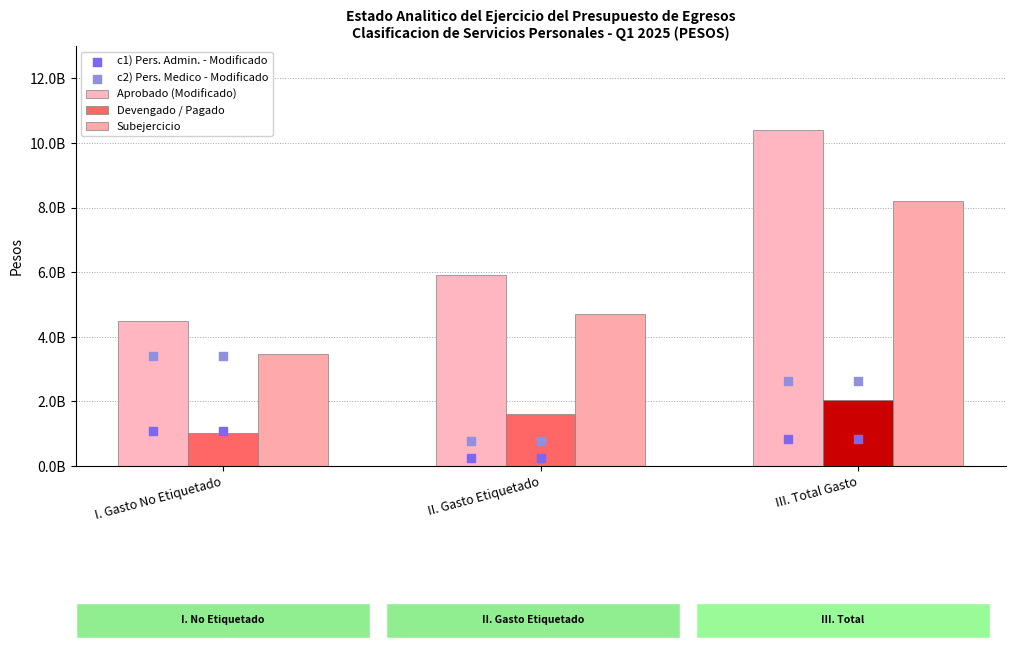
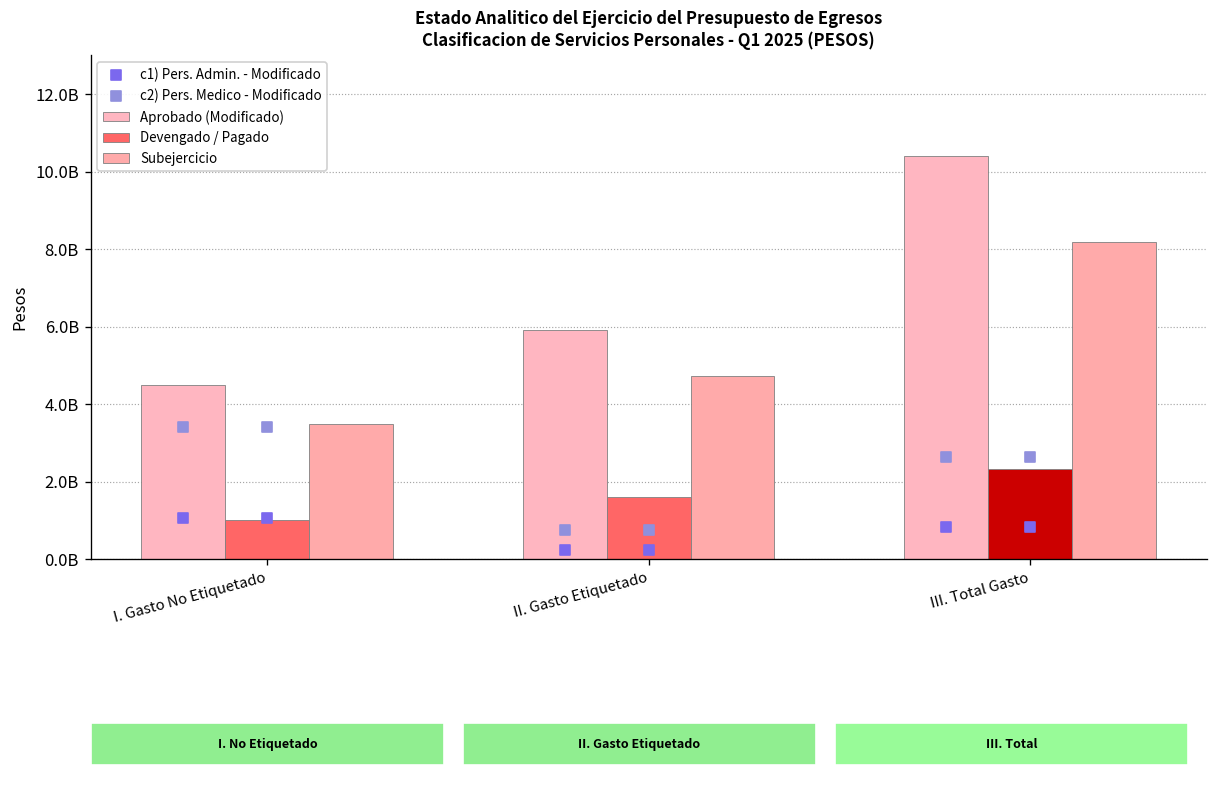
  {
    "Devengado / Pagado": {
      "I. Gasto No Etiquetado": 1000000000,
      "II. Gasto Etiquetado": 1600000000,
-     "III. Total Gasto": 2100000000
+     "III. Total Gasto": 2300000000
    }
  }
